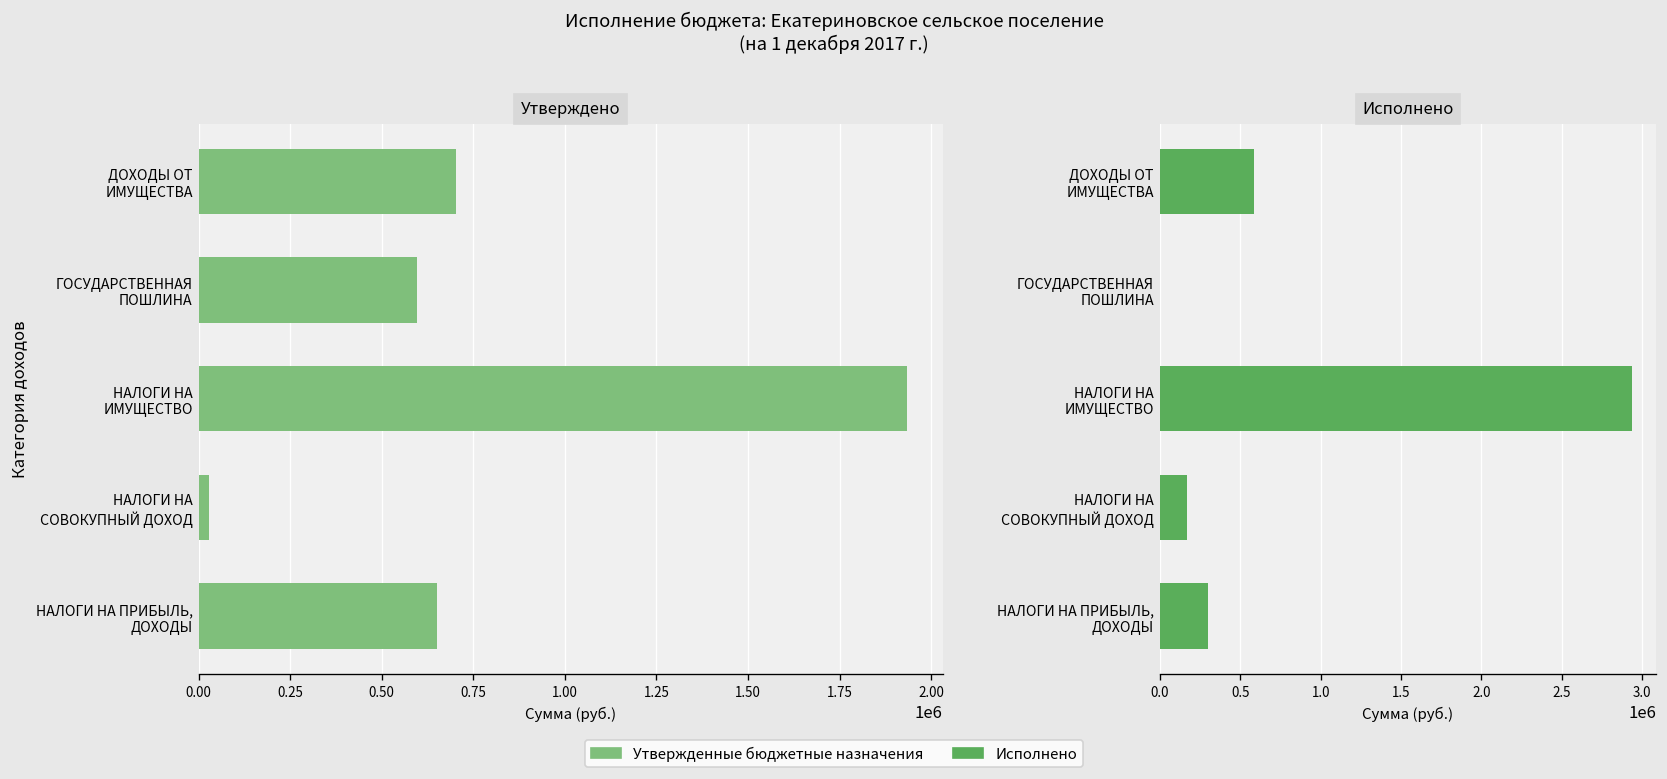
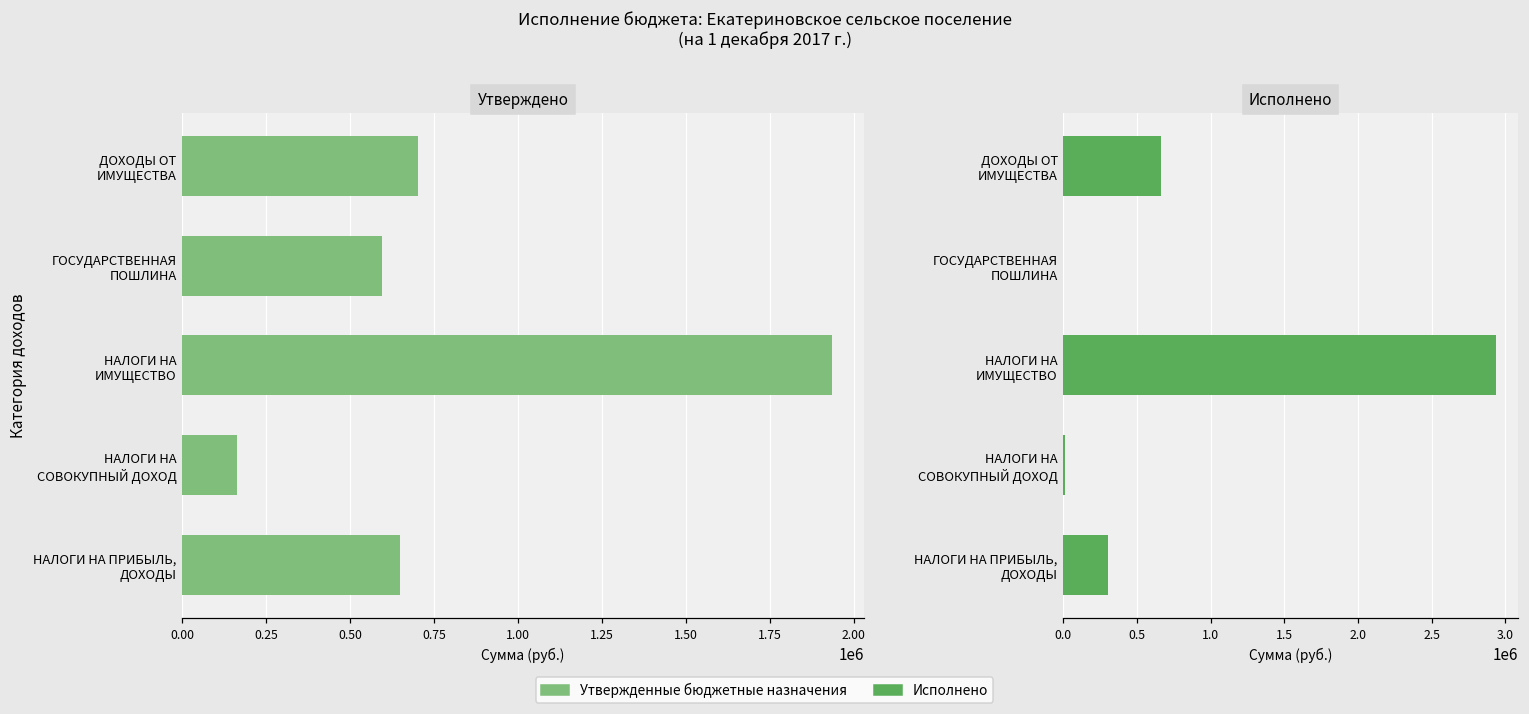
  {
    "Утверждено": {
      "ДОХОДЫ ОТ ИМУЩЕСТВА": 700000,
      "ГОСУДАРСТВЕННАЯ ПОШЛИНА": 600000,
      "НАЛОГИ НА ИМУЩЕСТВО": 1940000,
-     "НАЛОГИ НА СОВОКУПНЫЙ ДОХОД": 30000,
+     "НАЛОГИ НА СОВОКУПНЫЙ ДОХОД": 160000,
      "НАЛОГИ НА ПРИБЫЛЬ, ДОХОДЫ": 650000
    },
    "Исполнено": {
-     "ДОХОДЫ ОТ ИМУЩЕСТВА": 580000,
+     "ДОХОДЫ ОТ ИМУЩЕСТВА": 660000,
      "ГОСУДАРСТВЕННАЯ ПОШЛИНА": 0,
      "НАЛОГИ НА ИМУЩЕСТВО": 2940000,
-     "НАЛОГИ НА СОВОКУПНЫЙ ДОХОД": 170000,
+     "НАЛОГИ НА СОВОКУПНЫЙ ДОХОД": 10000,
      "НАЛОГИ НА ПРИБЫЛЬ, ДОХОДЫ": 300000
    }
  }
